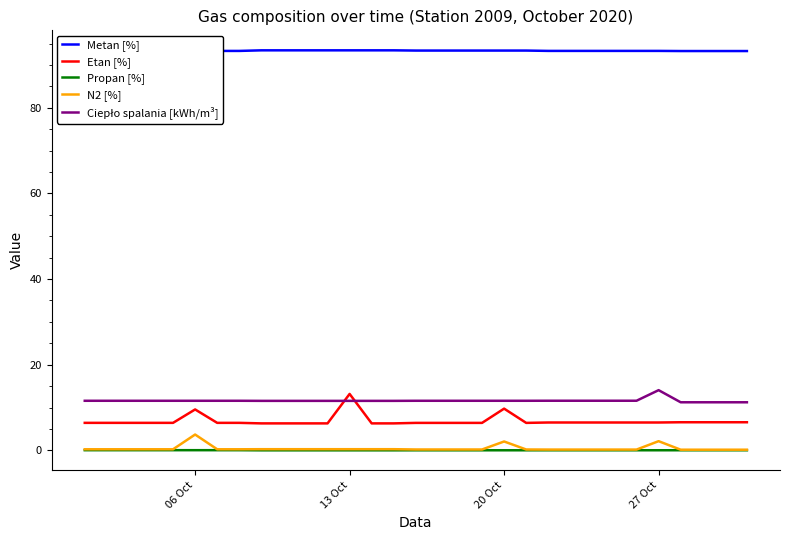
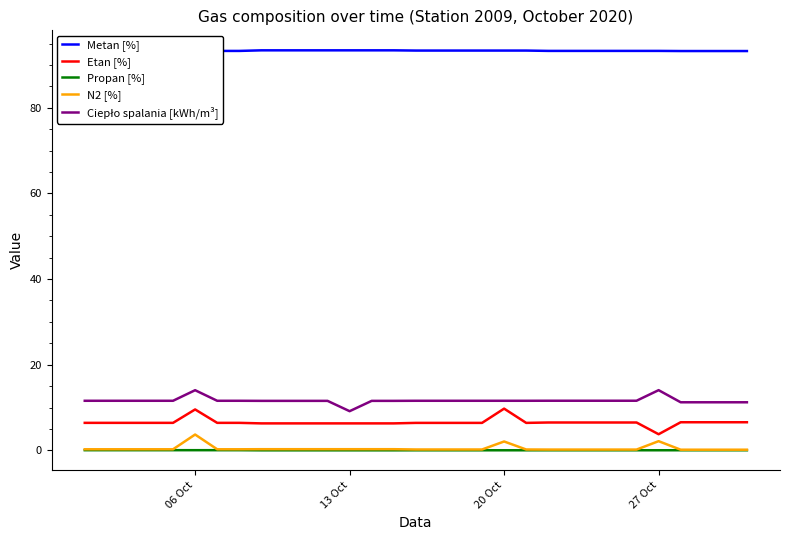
  {
    "Metan [%]": {
      "13 Oct": 93,
      "20 Oct": 93,
      "27 Oct": 93
    },
    "Etan [%]": {
      "06 Oct": 10,
-     "13 Oct": 13,
+     "13 Oct": 6,
      "20 Oct": 10,
-     "27 Oct": 7
+     "27 Oct": 4
    },
    "Propan [%]": {
      "06 Oct": 0,
      "20 Oct": 0,
      "27 Oct": 0
    },
    "N2 [%]": {
      "06 Oct": 4,
      "20 Oct": 2,
      "27 Oct": 2
    },
    "Ciepło spalania [kWh/m³]": {
-     "06 Oct": 12,
-     "13 Oct": 12,
+     "06 Oct": 14,
+     "13 Oct": 9,
      "20 Oct": 12,
      "27 Oct": 14
    }
  }
